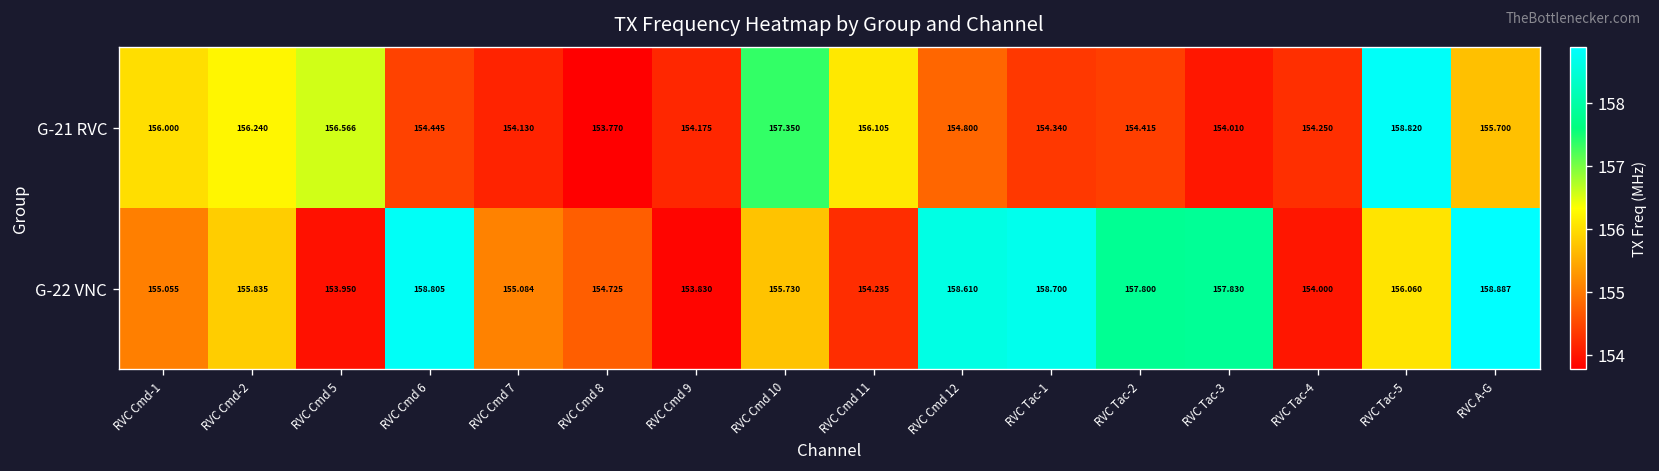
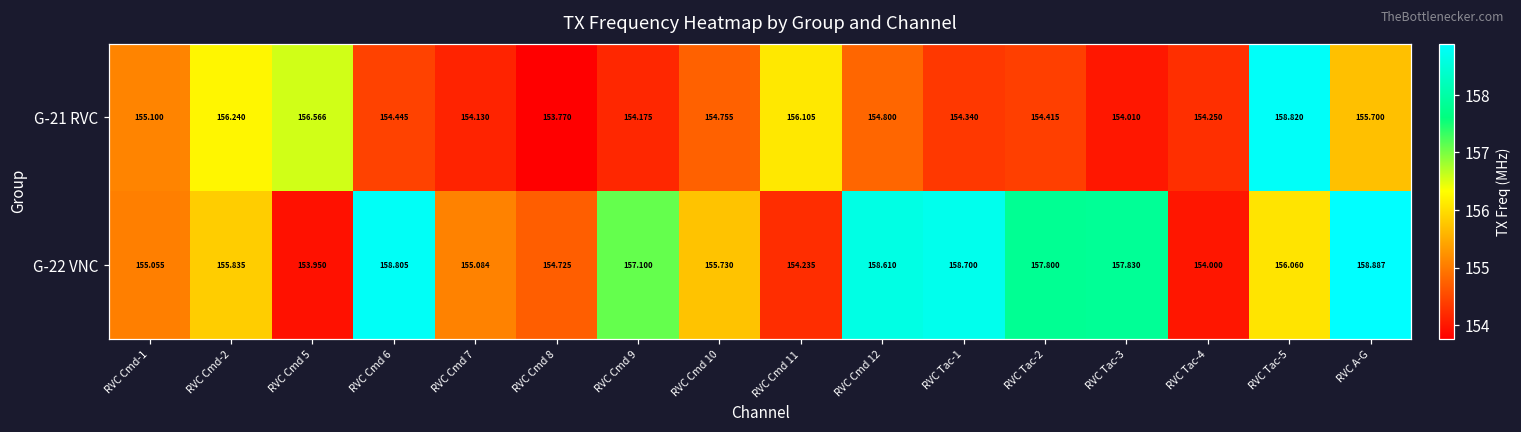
  {
    "G-21 RVC": {
-     "RVC Cmd-1": 156.000,
+     "RVC Cmd-1": 155.100,
      "RVC Cmd-2": 156.240,
      "RVC Cmd 5": 156.566,
      "RVC Cmd 6": 154.445,
      "RVC Cmd 7": 154.130,
      "RVC Cmd 8": 153.770,
      "RVC Cmd 9": 154.175,
-     "RVC Cmd 10": 157.350,
+     "RVC Cmd 10": 154.755,
      "RVC Cmd 11": 156.105,
      "RVC Cmd 12": 154.800,
      "RVC Tac-1": 154.340,
      "RVC Tac-2": 154.415,
      "RVC Tac-3": 154.010,
      "RVC Tac-4": 154.250,
      "RVC Tac-5": 158.820,
      "RVC A-G": 155.700
    },
    "G-22 VNC": {
      "RVC Cmd-1": 155.055,
      "RVC Cmd-2": 155.835,
      "RVC Cmd 5": 153.950,
      "RVC Cmd 6": 158.805,
      "RVC Cmd 7": 155.084,
      "RVC Cmd 8": 154.725,
-     "RVC Cmd 9": 153.830,
+     "RVC Cmd 9": 157.100,
      "RVC Cmd 10": 155.730,
      "RVC Cmd 11": 154.235,
      "RVC Cmd 12": 158.610,
      "RVC Tac-1": 158.700,
      "RVC Tac-2": 157.800,
      "RVC Tac-3": 157.830,
      "RVC Tac-4": 154.000,
      "RVC Tac-5": 156.060,
      "RVC A-G": 158.887
    }
  }
